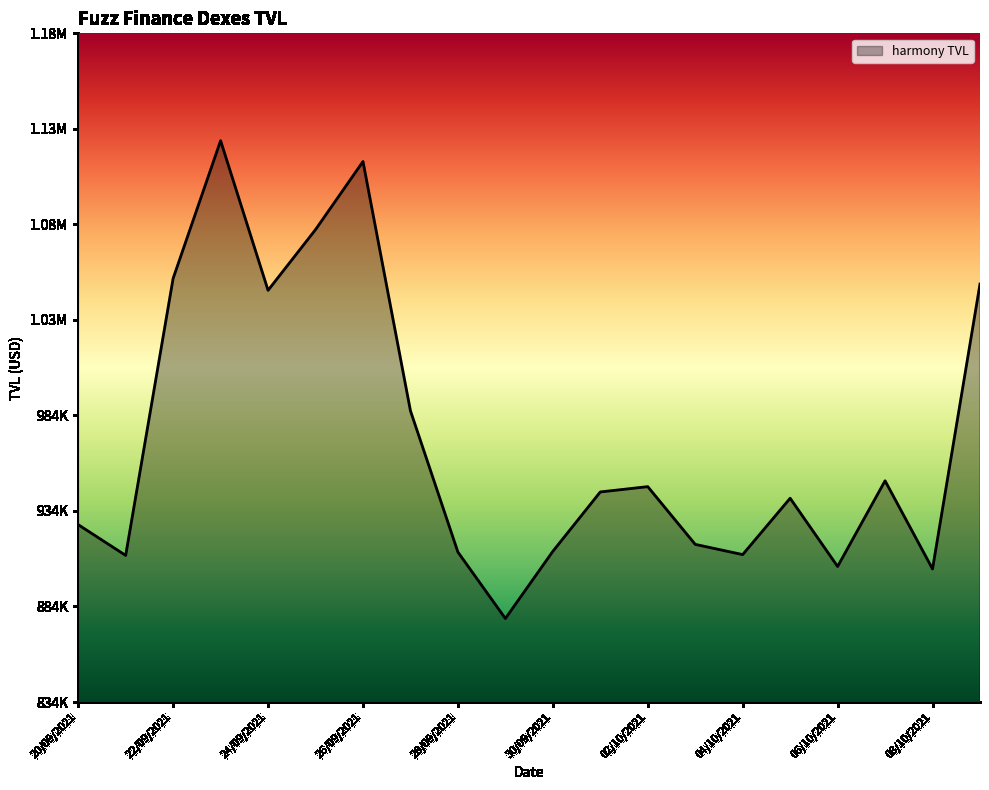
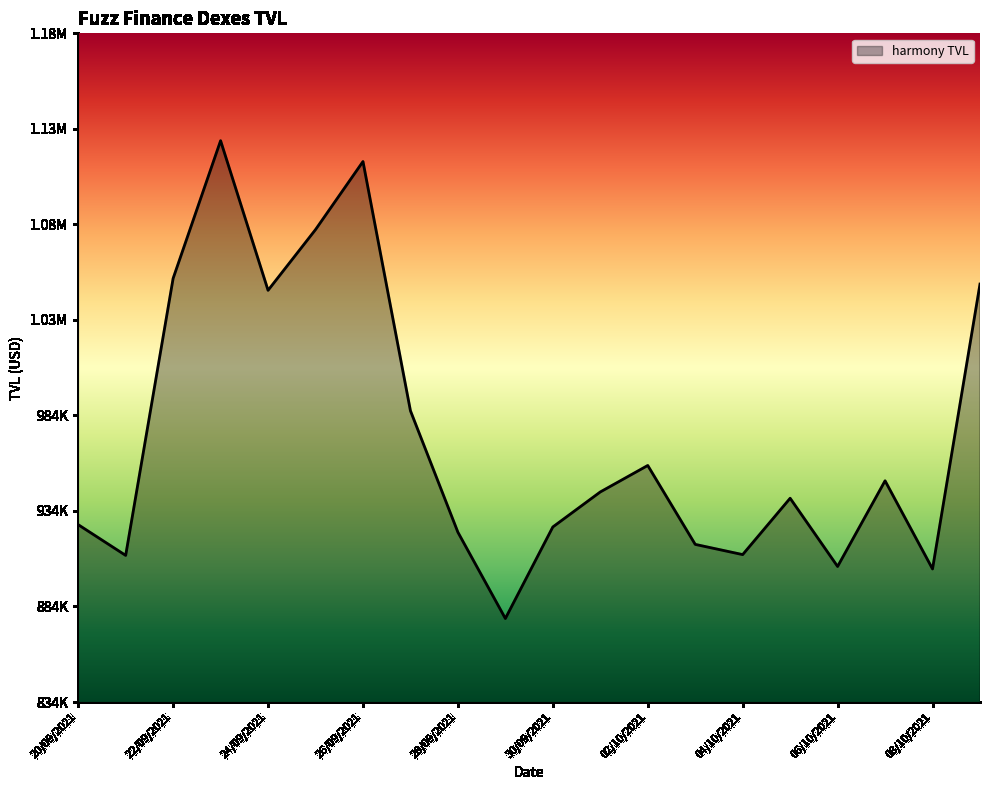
  {
    "20/09/2021": 927000,
    "22/09/2021": 1056000,
    "24/09/2021": 1050000,
    "26/09/2021": 1117000,
-   "28/09/2021": 912000,
-   "30/09/2021": 913000,
-   "02/10/2021": 947000,
+   "28/09/2021": 923000,
+   "30/09/2021": 925000,
+   "02/10/2021": 958000,
    "04/10/2021": 911000,
    "06/10/2021": 905000,
    "08/10/2021": 903000
  }
